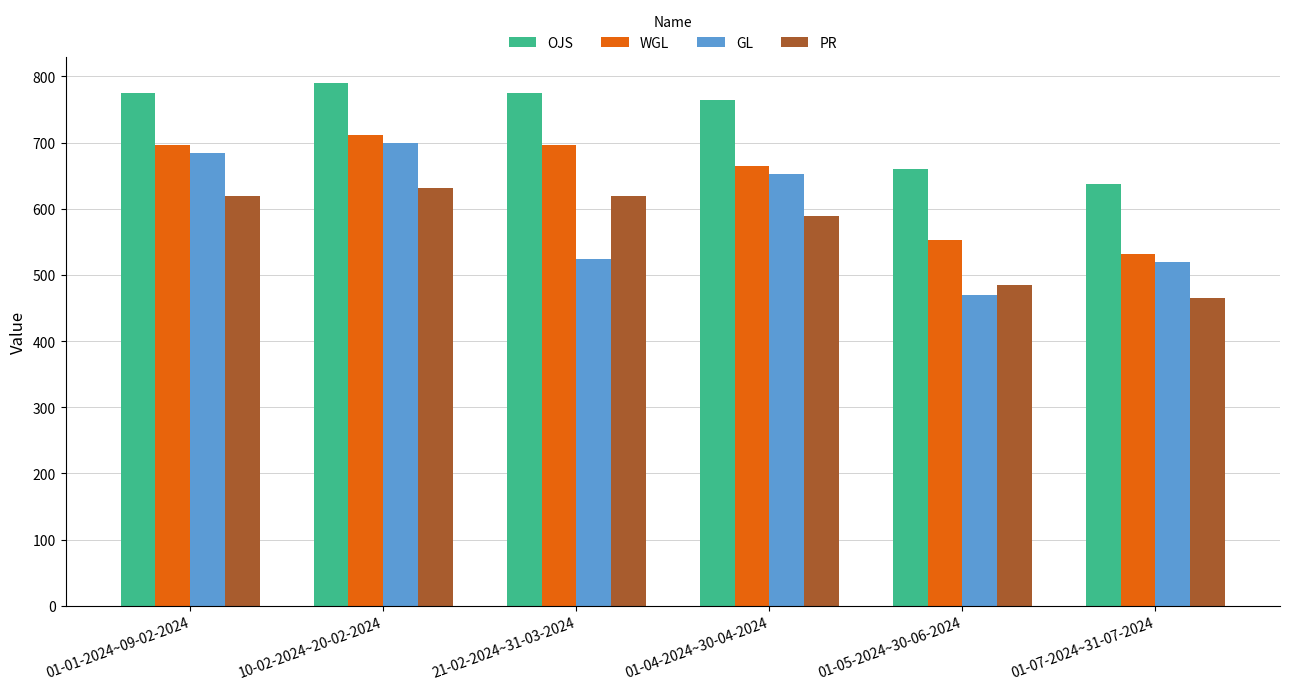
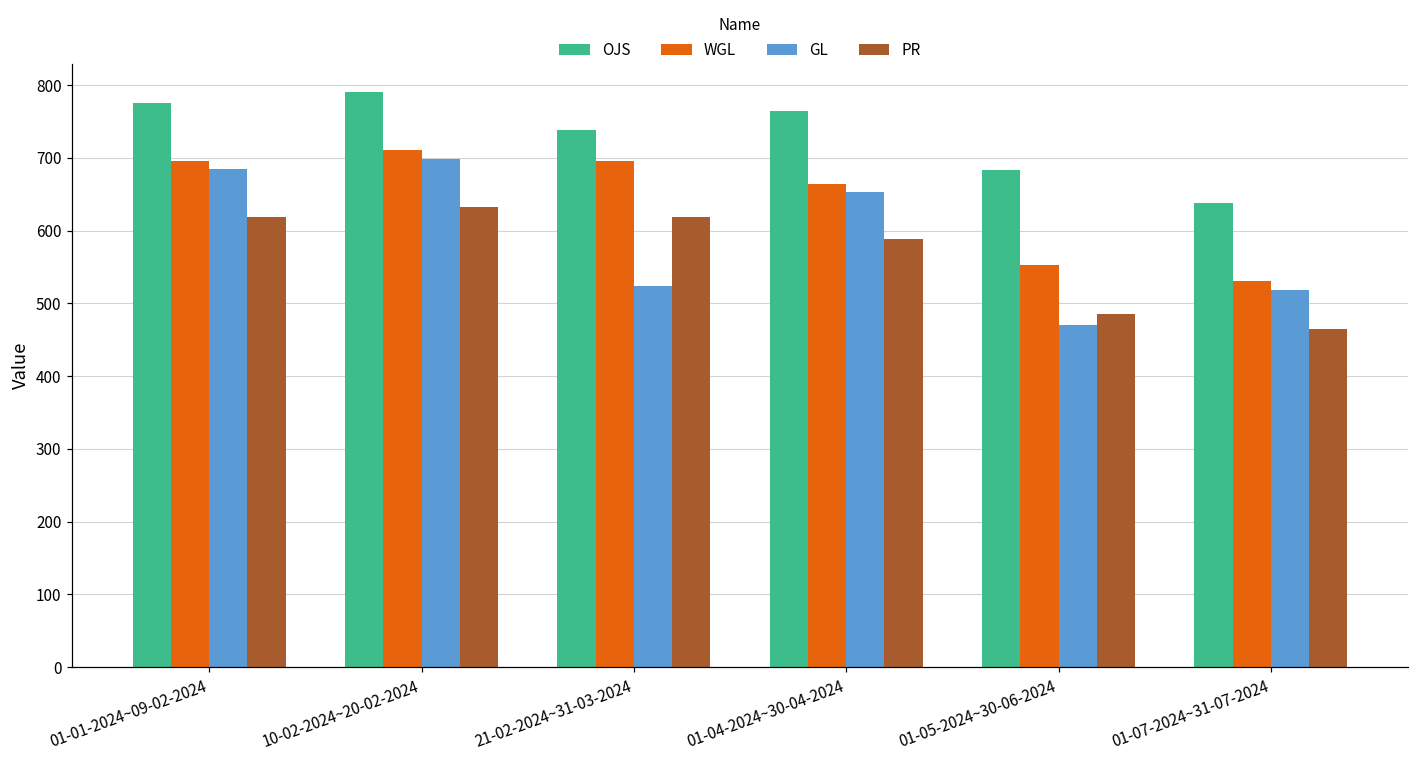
  {
    "OJS": {
      "01-01-2024~09-02-2024": 780,
      "10-02-2024~20-02-2024": 790,
-     "21-02-2024~31-03-2024": 780,
+     "21-02-2024~31-03-2024": 740,
      "01-04-2024~30-04-2024": 760,
-     "01-05-2024~30-06-2024": 660,
+     "01-05-2024~30-06-2024": 680,
      "01-07-2024~31-07-2024": 640
    },
    "WGL": {
      "01-01-2024~09-02-2024": 700,
      "10-02-2024~20-02-2024": 710,
      "21-02-2024~31-03-2024": 700,
      "01-04-2024~30-04-2024": 660,
      "01-05-2024~30-06-2024": 550,
      "01-07-2024~31-07-2024": 530
    },
    "GL": {
      "01-01-2024~09-02-2024": 690,
      "10-02-2024~20-02-2024": 700,
      "21-02-2024~31-03-2024": 520,
      "01-04-2024~30-04-2024": 650,
      "01-05-2024~30-06-2024": 470,
      "01-07-2024~31-07-2024": 520
    },
    "PR": {
      "01-01-2024~09-02-2024": 620,
      "10-02-2024~20-02-2024": 630,
      "21-02-2024~31-03-2024": 620,
      "01-04-2024~30-04-2024": 590,
      "01-05-2024~30-06-2024": 490,
      "01-07-2024~31-07-2024": 470
    }
  }
